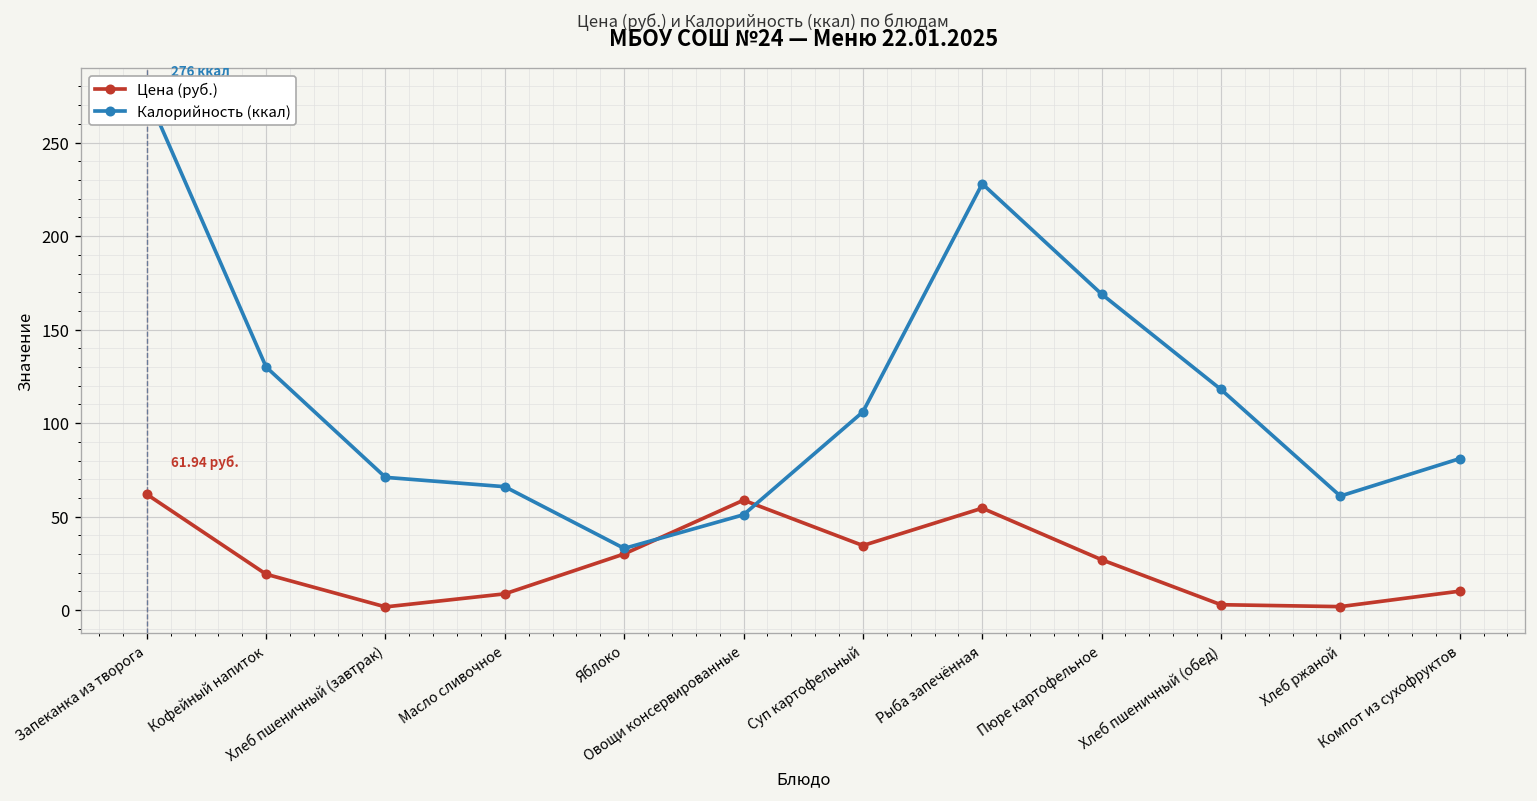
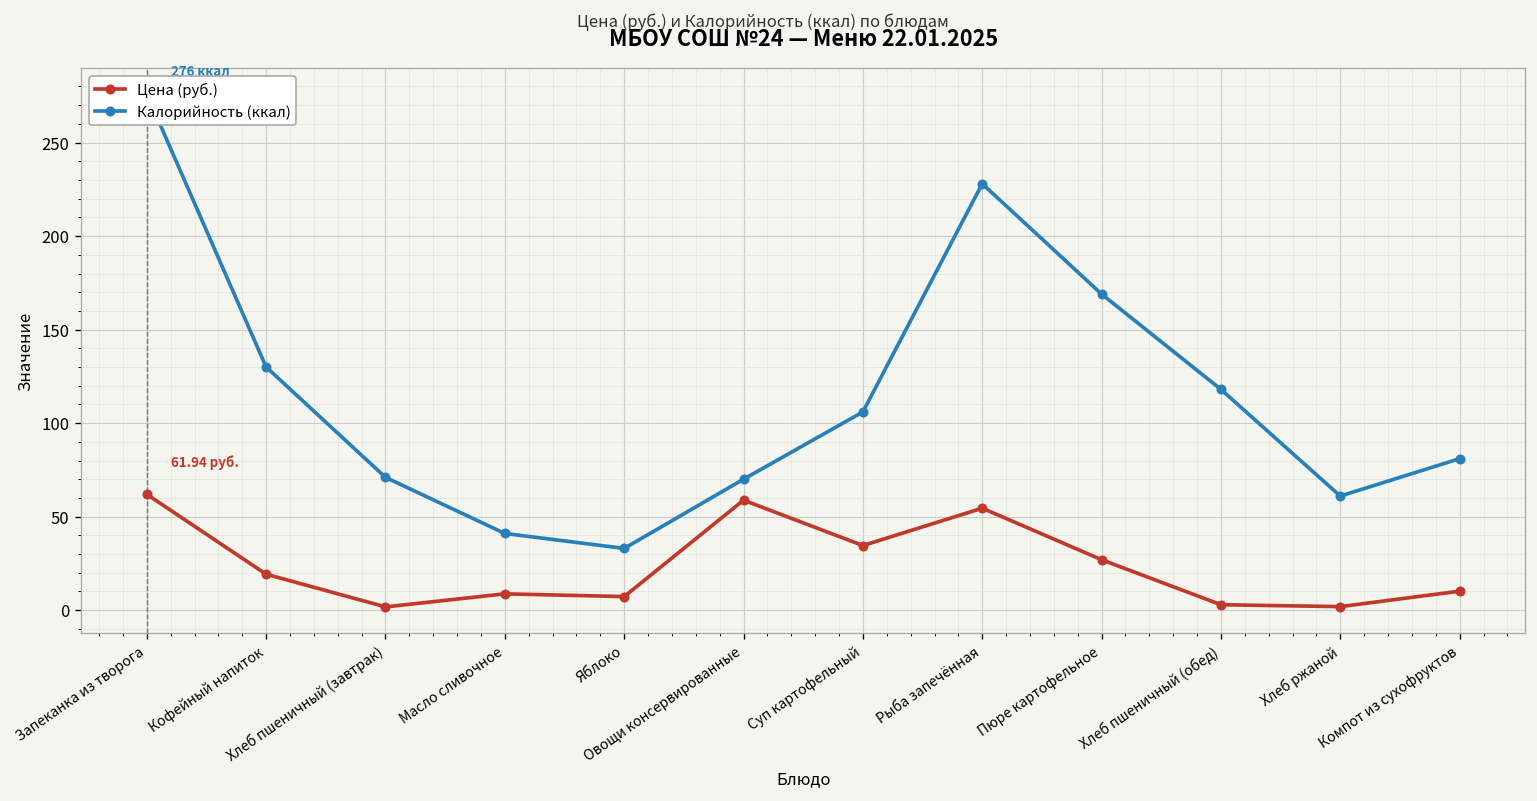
  {
    "Цена (руб.)": {
      "Запеканка из творога": 62,
      "Кофейный напиток": 19,
      "Хлеб пшеничный (завтрак)": 2,
      "Масло сливочное": 9,
-     "Яблоко": 30,
+     "Яблоко": 7,
      "Овощи консервированные": 59,
      "Суп картофельный": 35,
      "Рыба запечённая": 55,
      "Пюре картофельное": 27,
      "Хлеб пшеничный (обед)": 3,
      "Хлеб ржаной": 2,
      "Компот из сухофруктов": 10
    },
    "Калорийность (ккал)": {
      "Кофейный напиток": 130,
      "Хлеб пшеничный (завтрак)": 71,
-     "Масло сливочное": 66,
+     "Масло сливочное": 41,
      "Яблоко": 33,
-     "Овощи консервированные": 51,
+     "Овощи консервированные": 70,
      "Суп картофельный": 106,
      "Рыба запечённая": 228,
      "Пюре картофельное": 169,
      "Хлеб пшеничный (обед)": 118,
      "Хлеб ржаной": 61,
      "Компот из сухофруктов": 81
    }
  }
